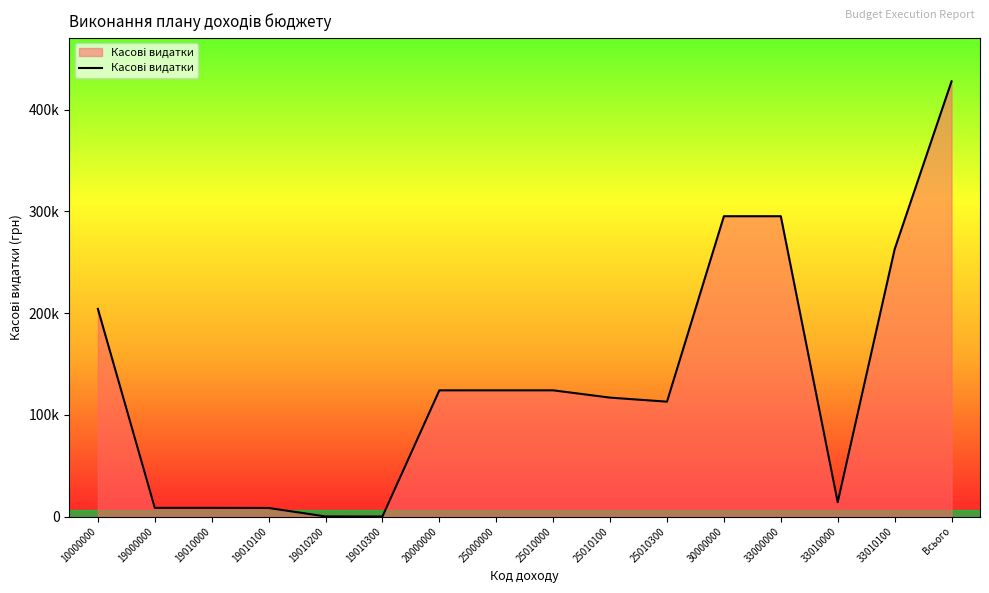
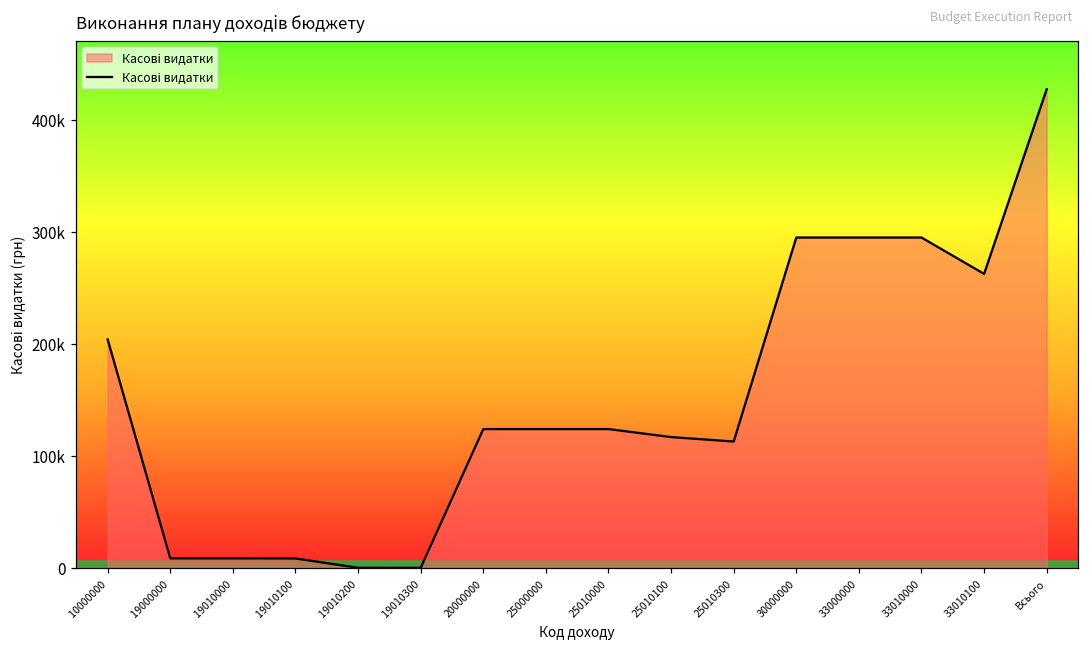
  {
    "10000000": 204000,
    "19000000": 9000,
    "19010000": 9000,
    "19010100": 8000,
    "20000000": 124000,
    "25000000": 124000,
    "25010000": 124000,
    "25010100": 117000,
    "25010300": 113000,
    "30000000": 295000,
    "33000000": 295000,
-   "33010000": 14000,
+   "33010000": 295000,
    "33010100": 263000,
    "Всього": 428000
  }
